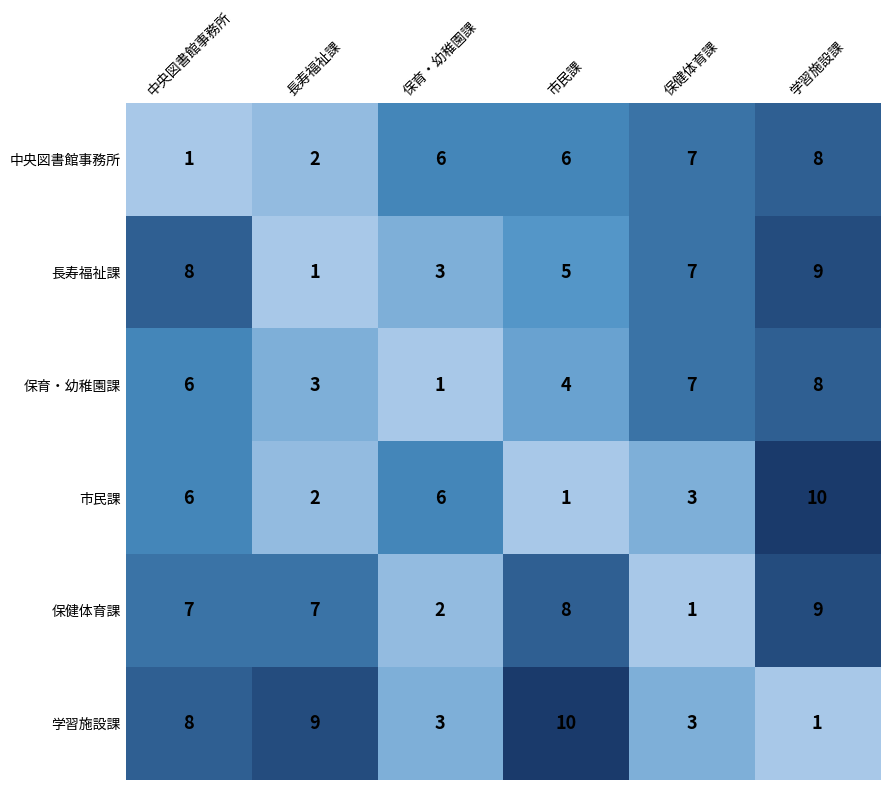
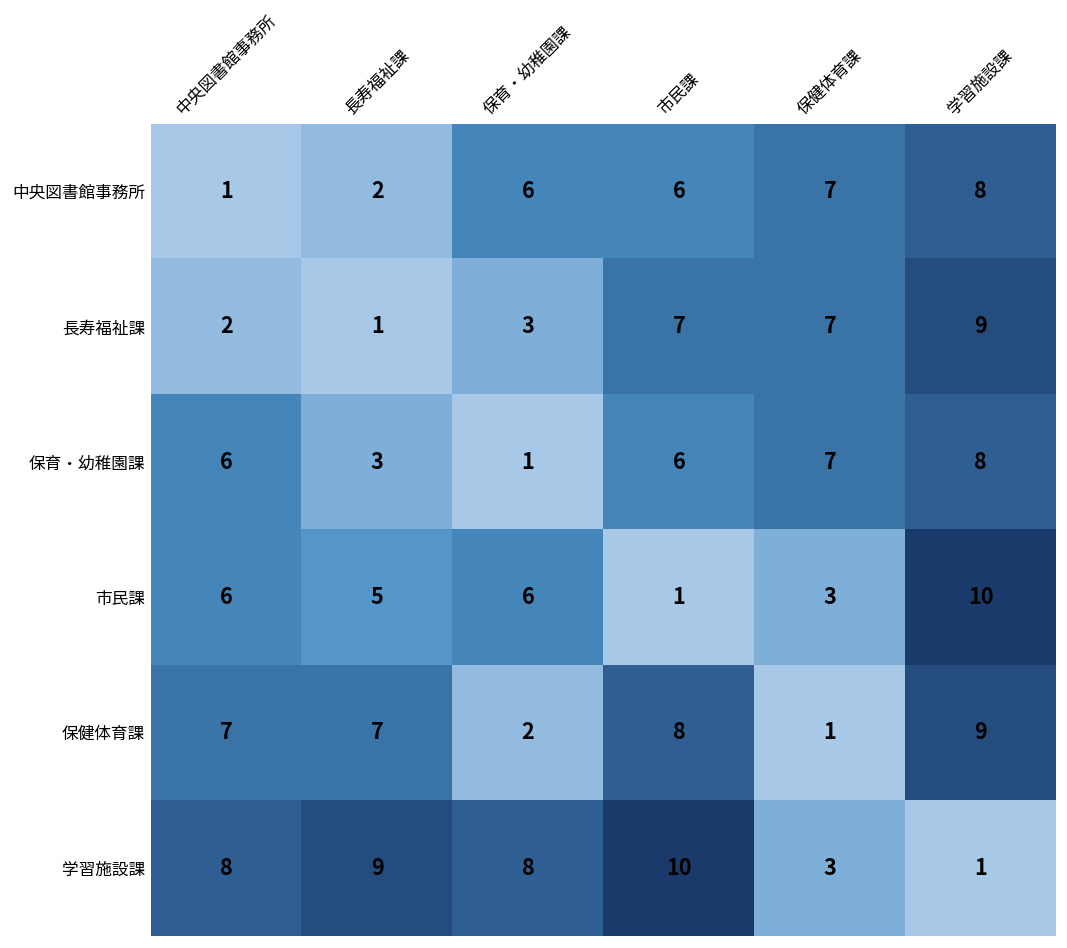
  {
    "中央図書館事務所": {
      "中央図書館事務所": 1,
      "長寿福祉課": 2,
      "保育・幼稚園課": 6,
      "市民課": 6,
      "保健体育課": 7,
      "学習施設課": 8
    },
    "長寿福祉課": {
-     "中央図書館事務所": 8,
+     "中央図書館事務所": 2,
      "長寿福祉課": 1,
      "保育・幼稚園課": 3,
-     "市民課": 5,
+     "市民課": 7,
      "保健体育課": 7,
      "学習施設課": 9
    },
    "保育・幼稚園課": {
      "中央図書館事務所": 6,
      "長寿福祉課": 3,
      "保育・幼稚園課": 1,
-     "市民課": 4,
+     "市民課": 6,
      "保健体育課": 7,
      "学習施設課": 8
    },
    "市民課": {
      "中央図書館事務所": 6,
-     "長寿福祉課": 2,
+     "長寿福祉課": 5,
      "保育・幼稚園課": 6,
      "市民課": 1,
      "保健体育課": 3,
      "学習施設課": 10
    },
    "保健体育課": {
      "中央図書館事務所": 7,
      "長寿福祉課": 7,
      "保育・幼稚園課": 2,
      "市民課": 8,
      "保健体育課": 1,
      "学習施設課": 9
    },
    "学習施設課": {
      "中央図書館事務所": 8,
      "長寿福祉課": 9,
-     "保育・幼稚園課": 3,
+     "保育・幼稚園課": 8,
      "市民課": 10,
      "保健体育課": 3,
      "学習施設課": 1
    }
  }
